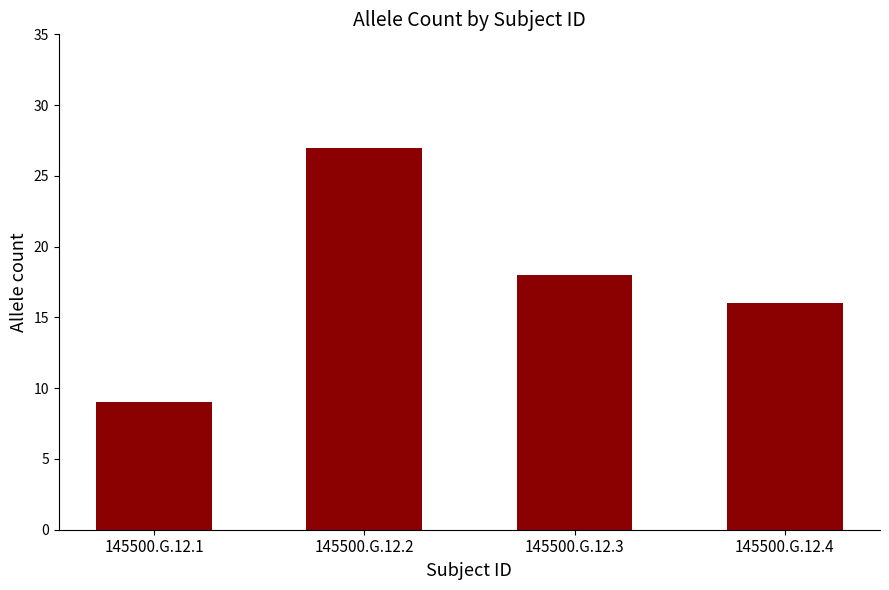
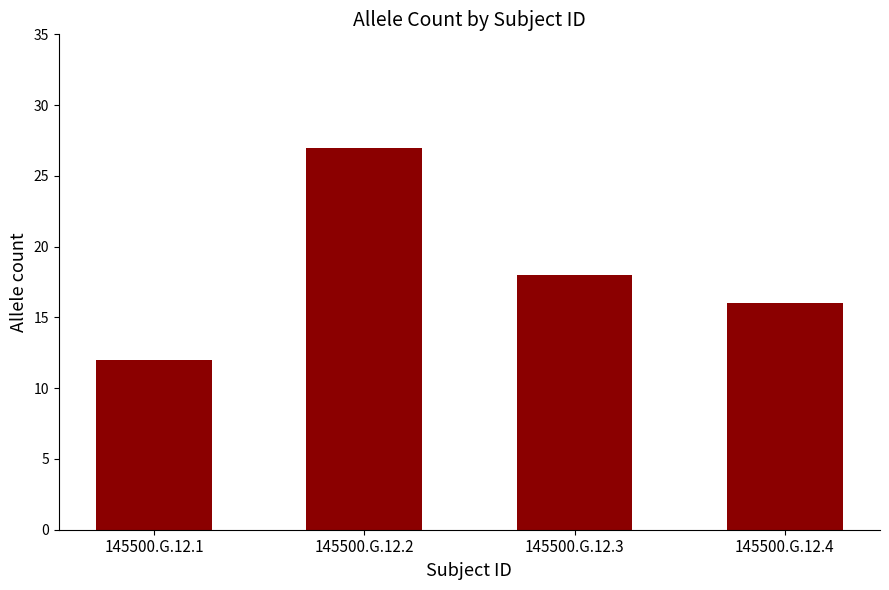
  {
-   "145500.G.12.1": 9,
+   "145500.G.12.1": 12,
    "145500.G.12.2": 27,
    "145500.G.12.3": 18,
    "145500.G.12.4": 16
  }
